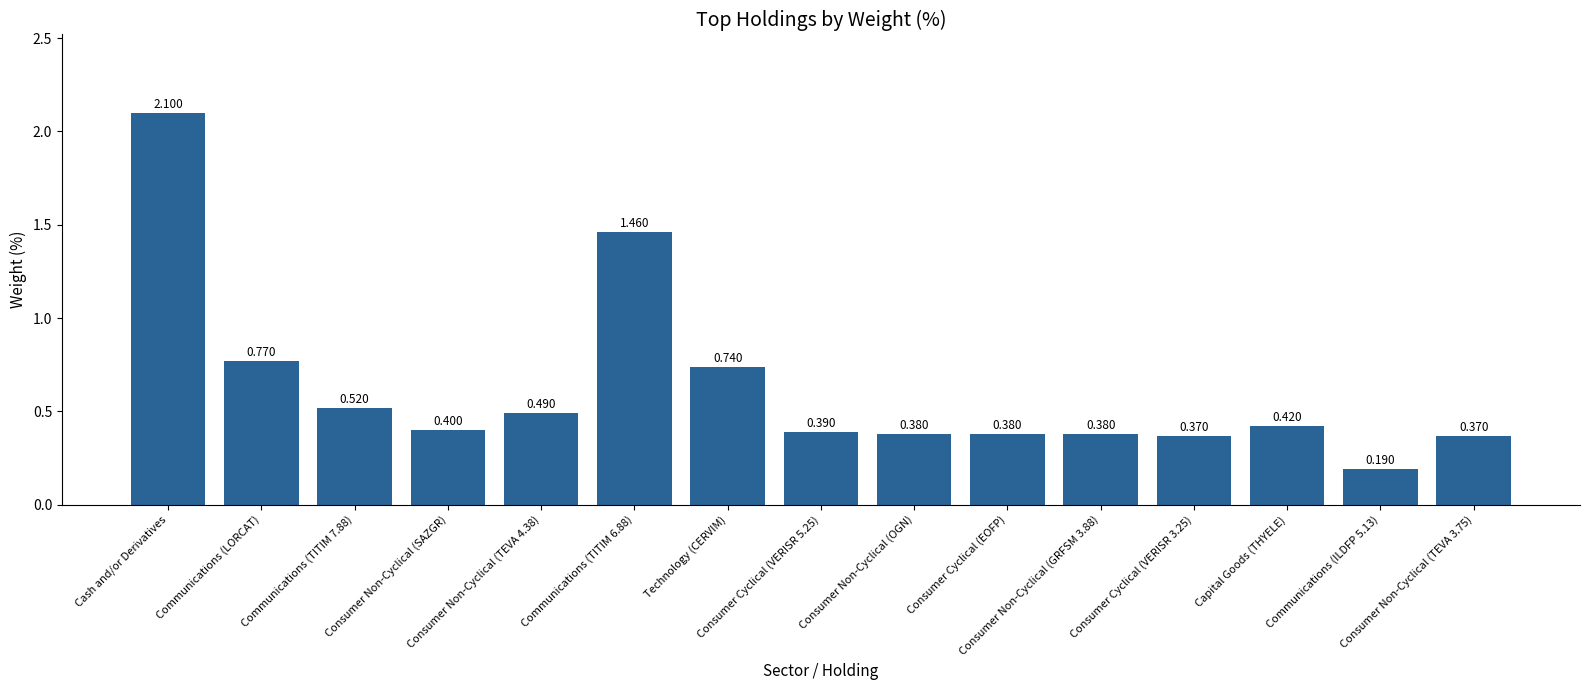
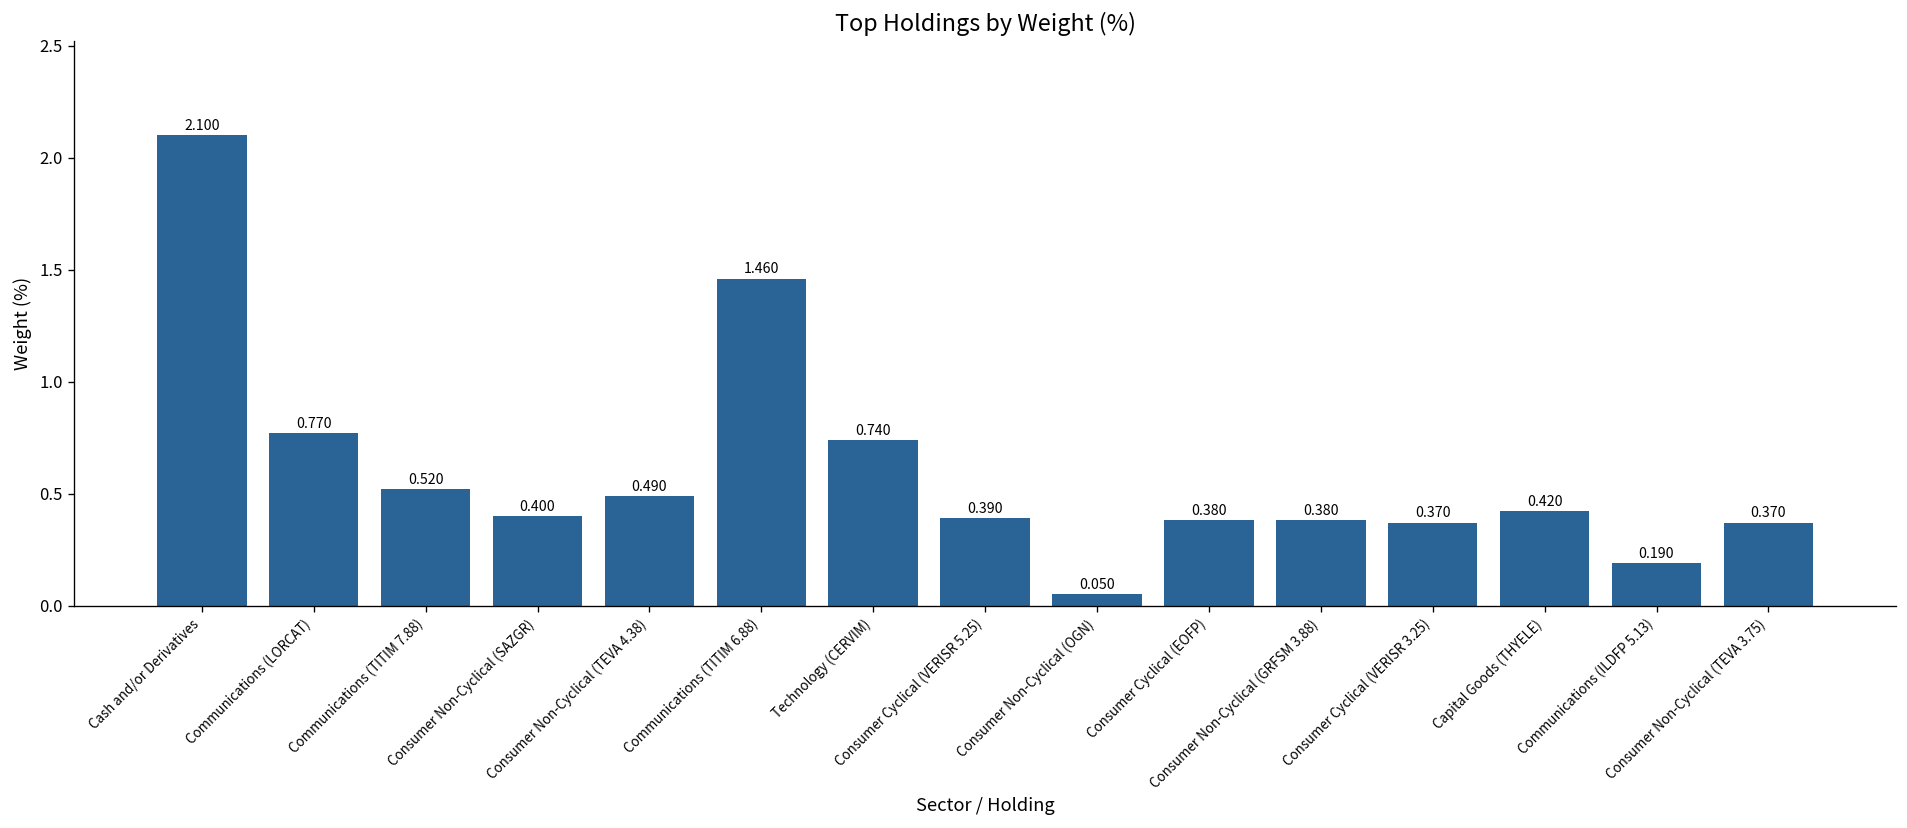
  {
    "Cash and/or Derivatives": 2.100,
    "Communications (LORCAT)": 0.770,
    "Communications (TITIM 7.88)": 0.520,
    "Consumer Non-Cyclical (SAZGR)": 0.400,
    "Consumer Non-Cyclical (TEVA 4.38)": 0.490,
    "Communications (TITIM 6.88)": 1.460,
    "Technology (CERVIM)": 0.740,
    "Consumer Cyclical (VERISR 5.25)": 0.390,
-   "Consumer Non-Cyclical (OGN)": 0.380,
+   "Consumer Non-Cyclical (OGN)": 0.050,
    "Consumer Cyclical (EOFP)": 0.380,
    "Consumer Non-Cyclical (GRFSM 3.88)": 0.380,
    "Consumer Cyclical (VERISR 3.25)": 0.370,
    "Capital Goods (THYELE)": 0.420,
    "Communications (ILDFP 5.13)": 0.190,
    "Consumer Non-Cyclical (TEVA 3.75)": 0.370
  }
